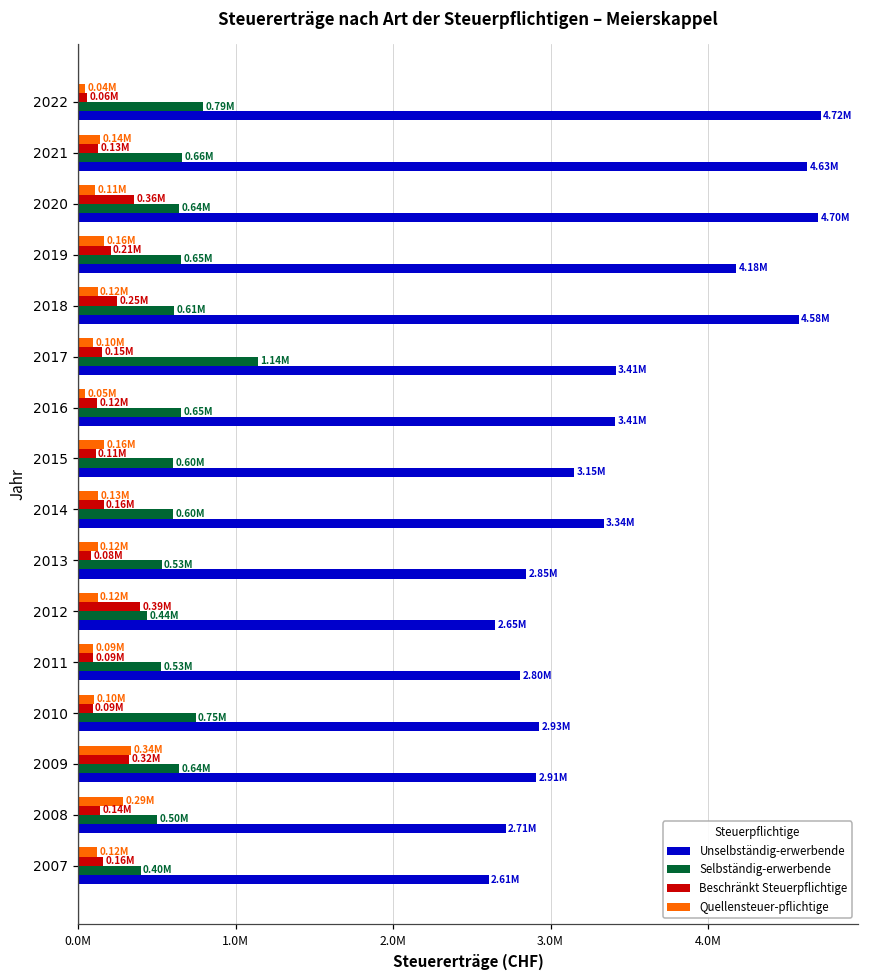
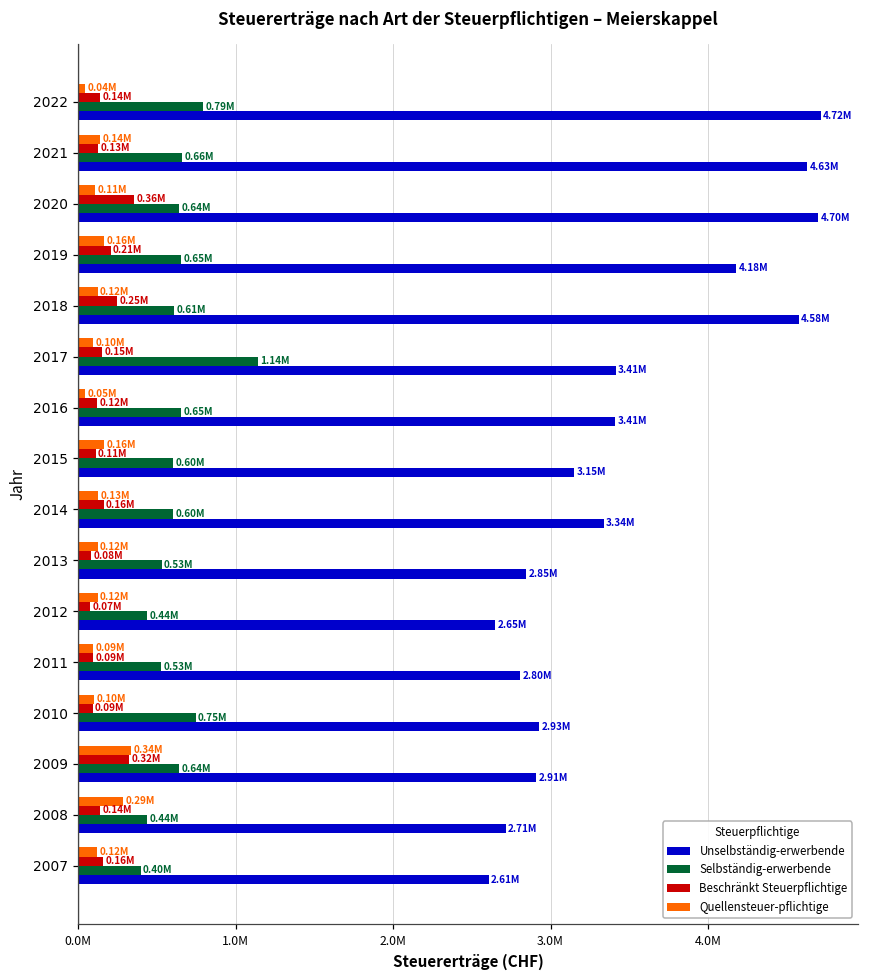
  {
    "Unselbständig-erwerbende": {
      "2022": "4.72M",
      "2021": "4.63M",
      "2020": "4.70M",
      "2019": "4.18M",
      "2018": "4.58M",
      "2017": "3.41M",
      "2016": "3.41M",
      "2015": "3.15M",
      "2014": "3.34M",
      "2013": "2.85M",
      "2012": "2.65M",
      "2011": "2.80M",
      "2010": "2.93M",
      "2009": "2.91M",
      "2008": "2.71M",
      "2007": "2.61M"
    },
    "Selbständig-erwerbende": {
      "2022": "0.79M",
      "2021": "0.66M",
      "2020": "0.64M",
      "2019": "0.65M",
      "2018": "0.61M",
      "2017": "1.14M",
      "2016": "0.65M",
      "2015": "0.60M",
      "2014": "0.60M",
      "2013": "0.53M",
      "2012": "0.44M",
      "2011": "0.53M",
      "2010": "0.75M",
      "2009": "0.64M",
-     "2008": "0.50M",
+     "2008": "0.44M",
      "2007": "0.40M"
    },
    "Beschränkt Steuerpflichtige": {
-     "2022": "0.06M",
+     "2022": "0.14M",
      "2021": "0.13M",
      "2020": "0.36M",
      "2019": "0.21M",
      "2018": "0.25M",
      "2017": "0.15M",
      "2016": "0.12M",
      "2015": "0.11M",
      "2014": "0.16M",
      "2013": "0.08M",
-     "2012": "0.39M",
+     "2012": "0.07M",
      "2011": "0.09M",
      "2010": "0.09M",
      "2009": "0.32M",
      "2008": "0.14M",
      "2007": "0.16M"
    },
    "Quellensteuer-pflichtige": {
      "2022": "0.04M",
      "2021": "0.14M",
      "2020": "0.11M",
      "2019": "0.16M",
      "2018": "0.12M",
      "2017": "0.10M",
      "2016": "0.05M",
      "2015": "0.16M",
      "2014": "0.13M",
      "2013": "0.12M",
      "2012": "0.12M",
      "2011": "0.09M",
      "2010": "0.10M",
      "2009": "0.34M",
      "2008": "0.29M",
      "2007": "0.12M"
    }
  }
